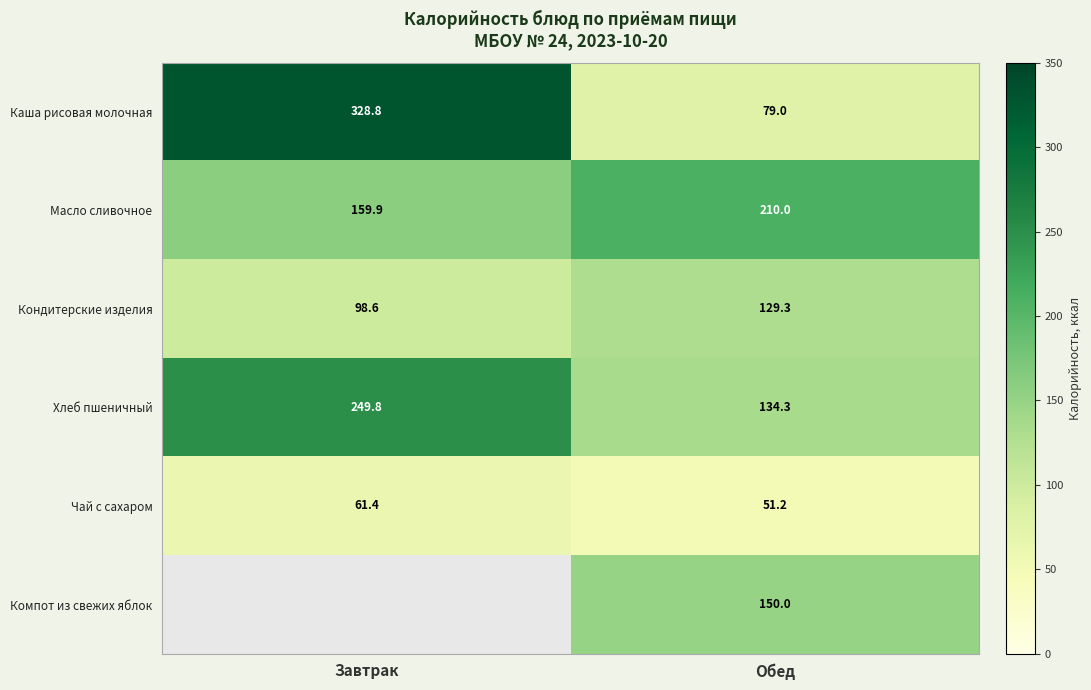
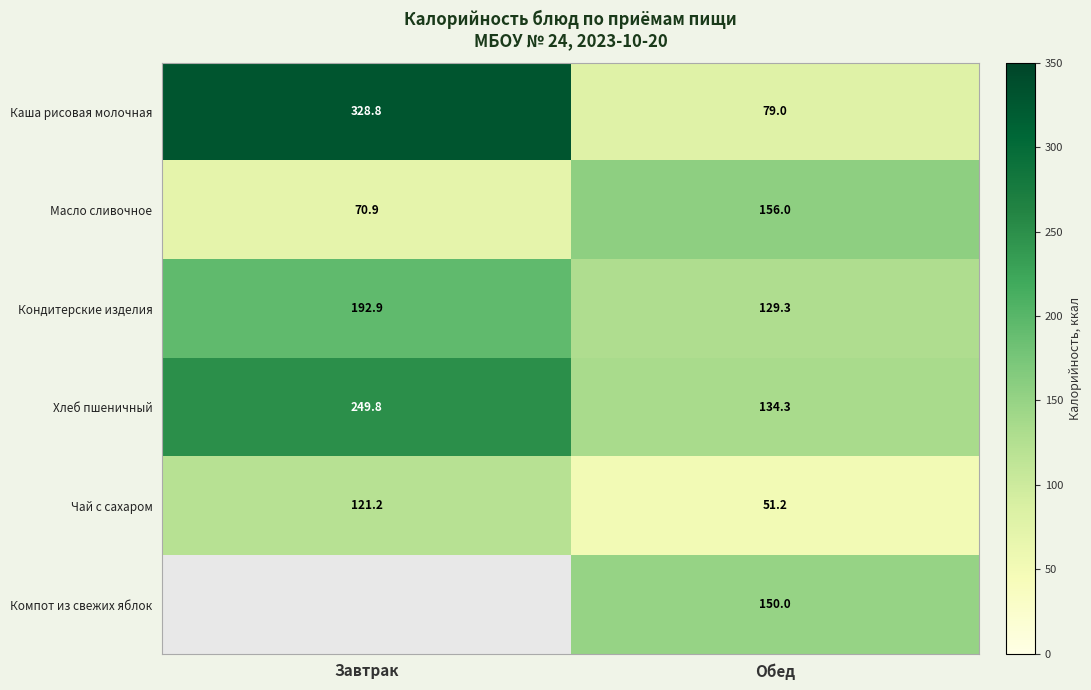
  {
    "Каша рисовая молочная": {
      "Завтрак": 328.8,
      "Обед": 79.0
    },
    "Масло сливочное": {
-     "Завтрак": 159.9,
-     "Обед": 210.0
+     "Завтрак": 70.9,
+     "Обед": 156.0
    },
    "Кондитерские изделия": {
-     "Завтрак": 98.6,
+     "Завтрак": 192.9,
      "Обед": 129.3
    },
    "Хлеб пшеничный": {
      "Завтрак": 249.8,
      "Обед": 134.3
    },
    "Чай с сахаром": {
-     "Завтрак": 61.4,
+     "Завтрак": 121.2,
      "Обед": 51.2
    },
    "Компот из свежих яблок": {
      "Обед": 150.0
    }
  }
